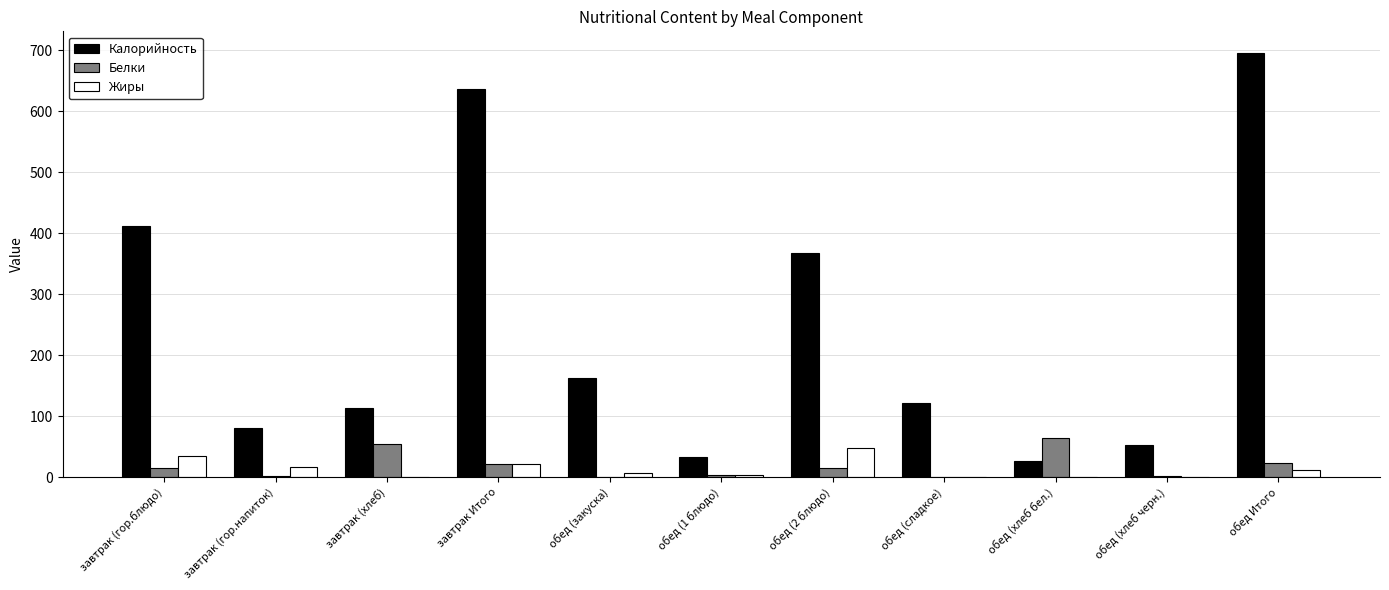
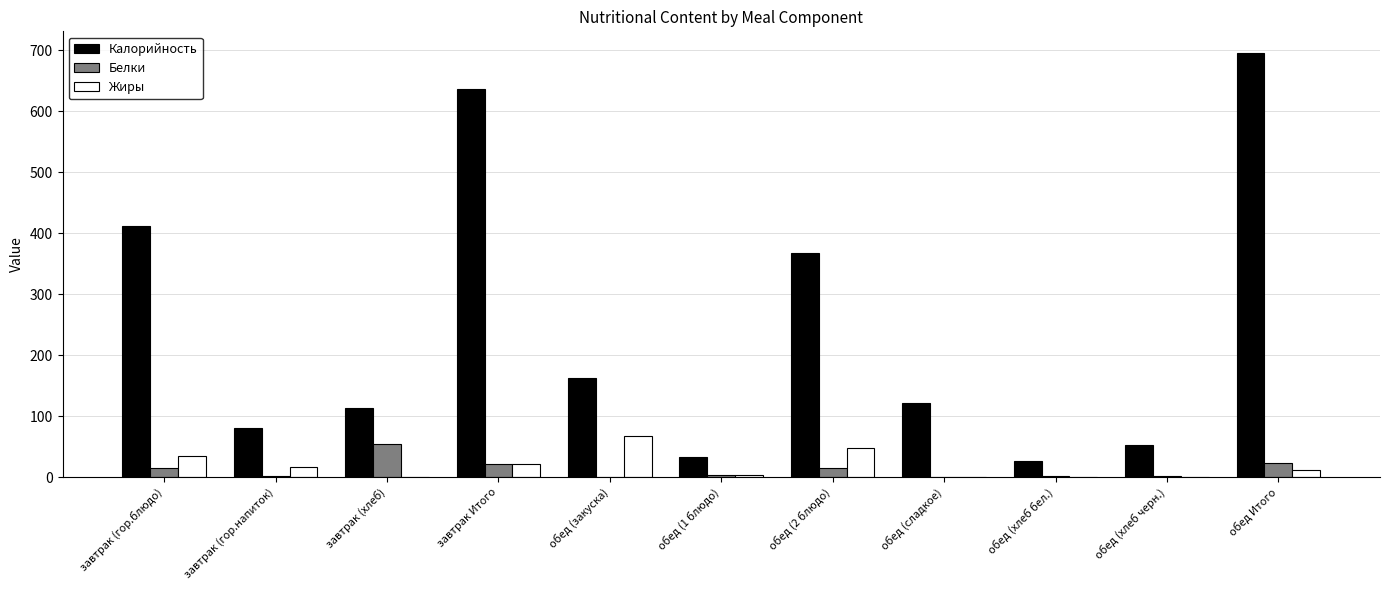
  {
    "Калорийность": {
      "завтрак (гор.блюдо)": 410,
      "завтрак (гор.напиток)": 80,
      "завтрак (хлеб)": 110,
      "завтрак Итого": 640,
      "обед (закуска)": 160,
      "обед (1 блюдо)": 30,
      "обед (2 блюдо)": 370,
      "обед (сладкое)": 120,
      "обед (хлеб бел.)": 30,
      "обед (хлеб черн.)": 50,
      "обед Итого": 700
    },
    "Белки": {
      "завтрак (гор.блюдо)": 20,
      "завтрак (хлеб)": 50,
      "завтрак Итого": 20,
      "обед (2 блюдо)": 20,
-     "обед (хлеб бел.)": 70,
+     "обед (хлеб бел.)": 0,
      "обед Итого": 20
    },
    "Жиры": {
      "завтрак (гор.блюдо)": 40,
      "завтрак (гор.напиток)": 20,
      "завтрак (хлеб)": 0,
      "завтрак Итого": 20,
-     "обед (закуска)": 10,
+     "обед (закуска)": 70,
      "обед (2 блюдо)": 50,
      "обед (сладкое)": 0,
      "обед (хлеб бел.)": 0,
      "обед (хлеб черн.)": 0,
      "обед Итого": 10
    }
  }
